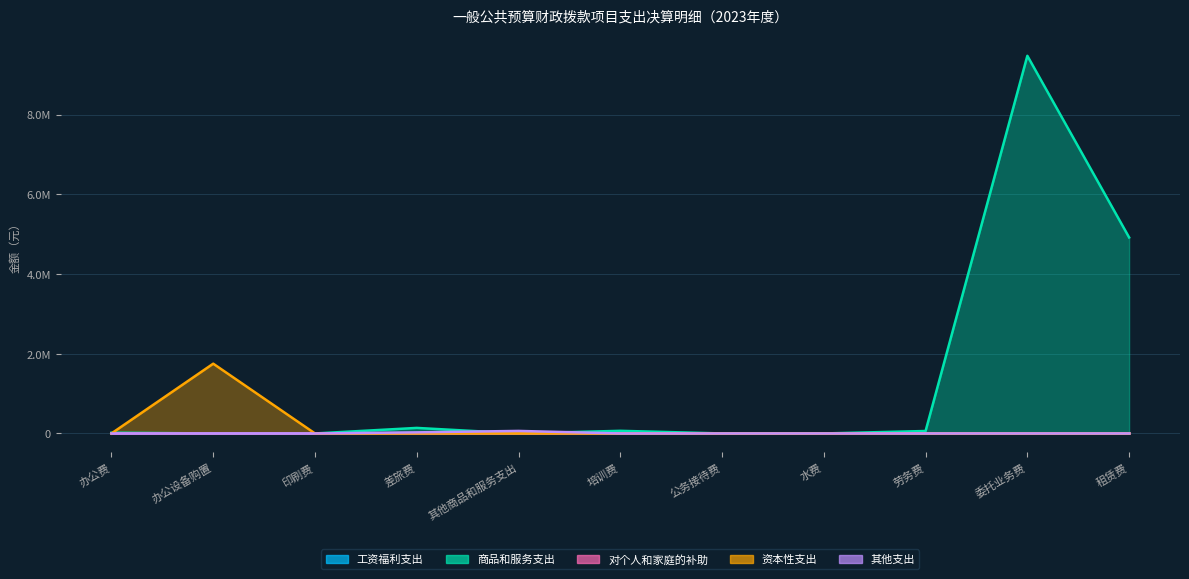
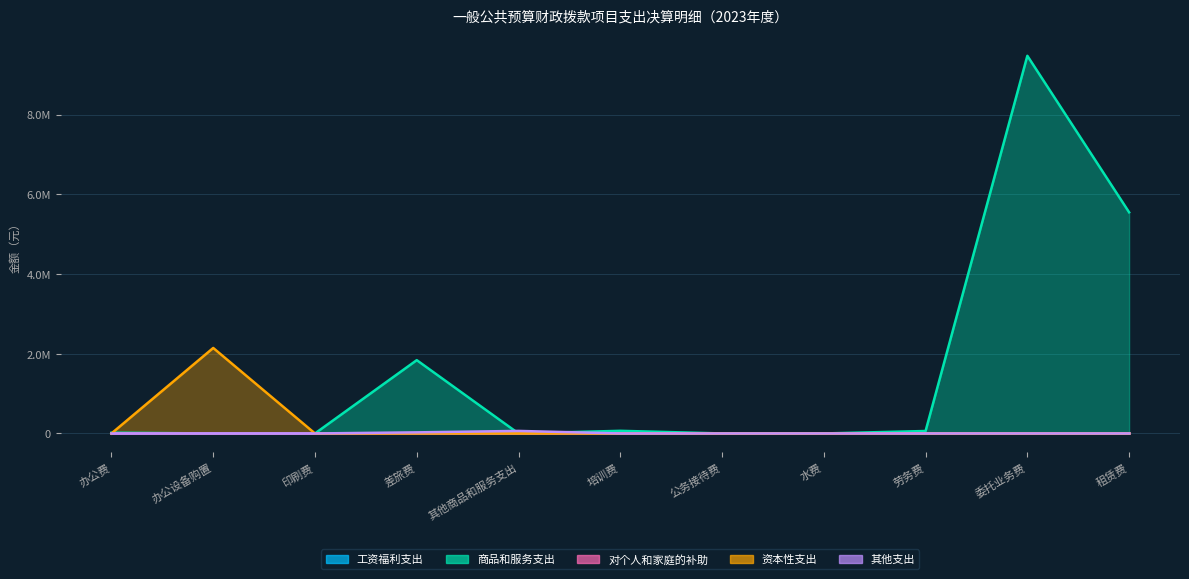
  {
    "商品和服务支出": {
-     "差旅费": 100000,
+     "差旅费": 1800000,
      "培训费": 100000,
      "委托业务费": 9500000,
-     "租赁费": 4900000
+     "租赁费": 5500000
    },
    "资本性支出": {
-     "办公设备购置": 1800000
+     "办公设备购置": 2100000
    }
  }
